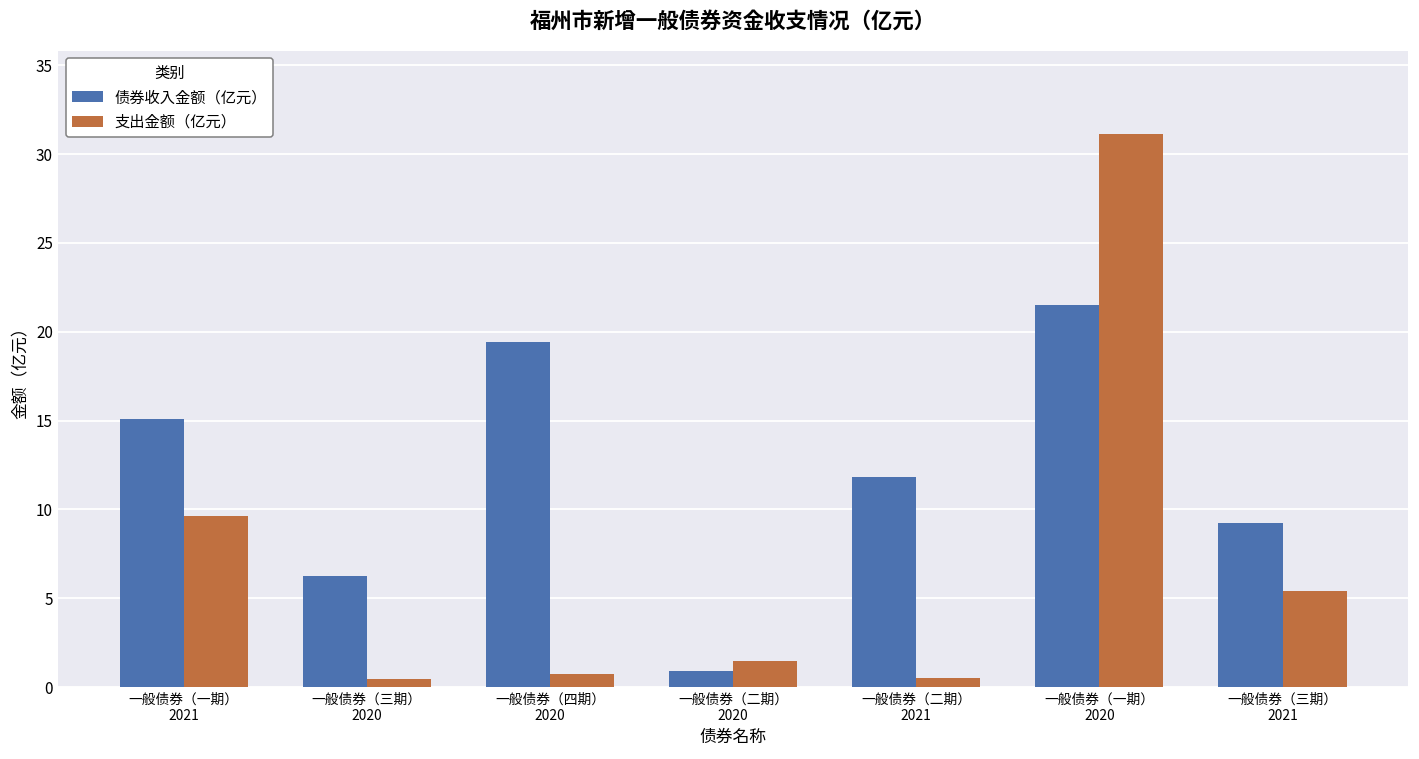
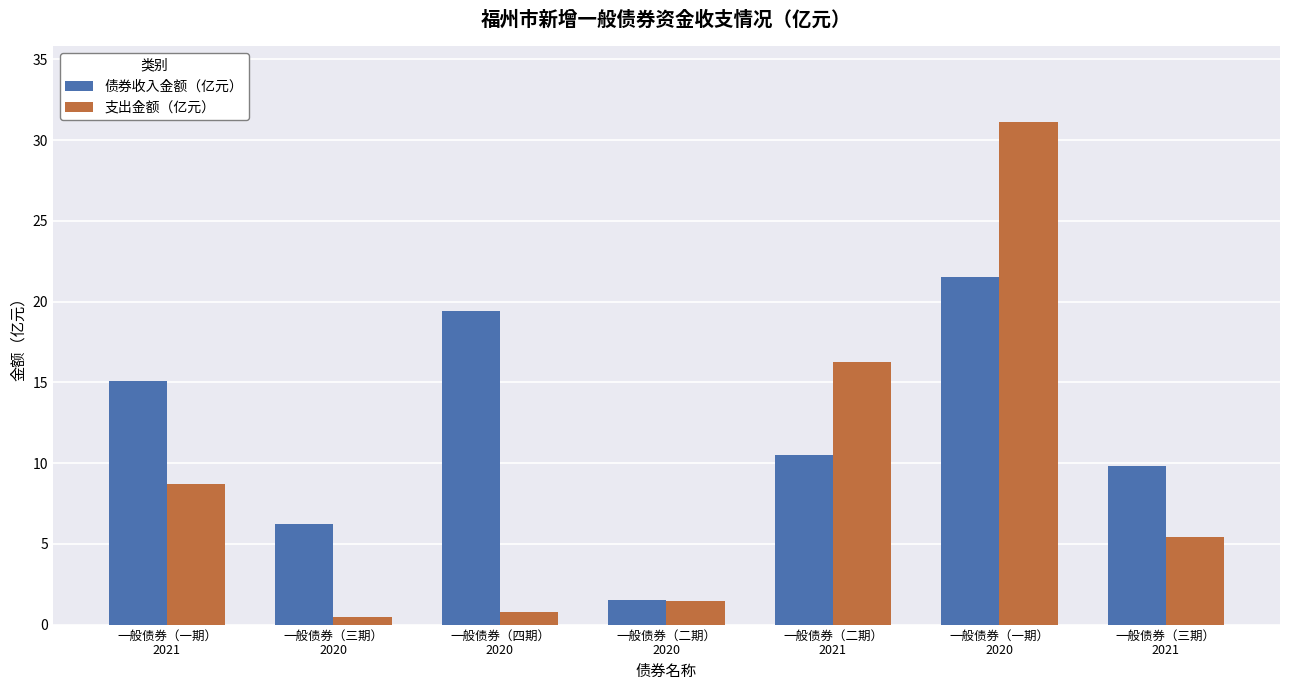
  {
    "债券收入金额（亿元）": {
      "一般债券（一期） 2021": 15.1,
      "一般债券（三期） 2020": 6.2,
      "一般债券（四期） 2020": 19.4,
-     "一般债券（二期） 2020": 0.9,
-     "一般债券（二期） 2021": 11.8,
+     "一般债券（二期） 2020": 1.5,
+     "一般债券（二期） 2021": 10.5,
      "一般债券（一期） 2020": 21.5,
-     "一般债券（三期） 2021": 9.2
+     "一般债券（三期） 2021": 9.8
    },
    "支出金额（亿元）": {
-     "一般债券（一期） 2021": 9.6,
+     "一般债券（一期） 2021": 8.7,
      "一般债券（三期） 2020": 0.5,
      "一般债券（四期） 2020": 0.8,
      "一般债券（二期） 2020": 1.5,
-     "一般债券（二期） 2021": 0.5,
+     "一般债券（二期） 2021": 16.2,
      "一般债券（一期） 2020": 31.1,
      "一般债券（三期） 2021": 5.4
    }
  }
